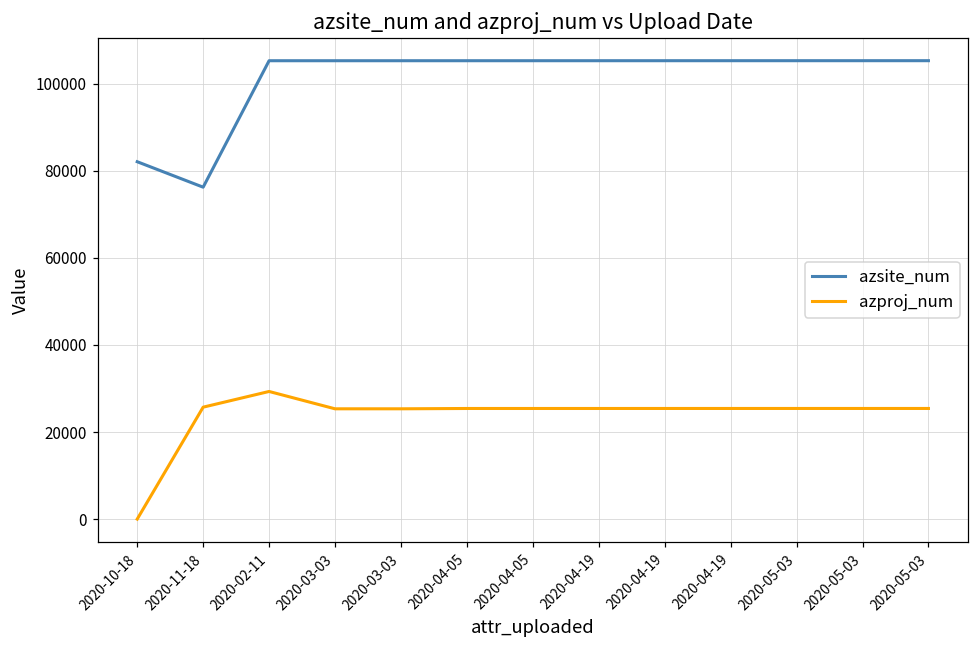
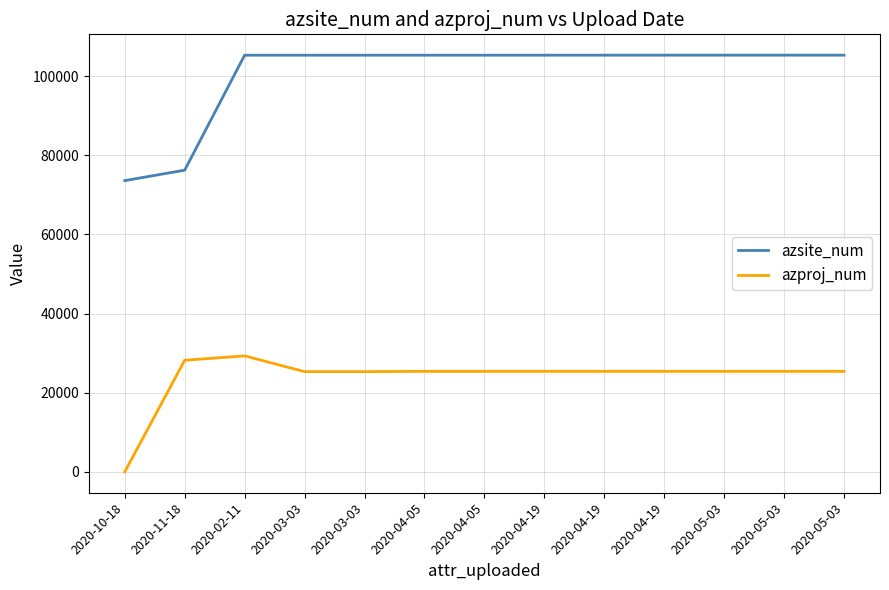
  {
    "azsite_num": {
-     "2020-10-18": 82000,
+     "2020-10-18": 74000,
      "2020-11-18": 76000,
      "2020-02-11": 105000
    },
    "azproj_num": {
      "2020-10-18": 0,
-     "2020-11-18": 26000,
+     "2020-11-18": 28000,
      "2020-02-11": 29000
    }
  }
